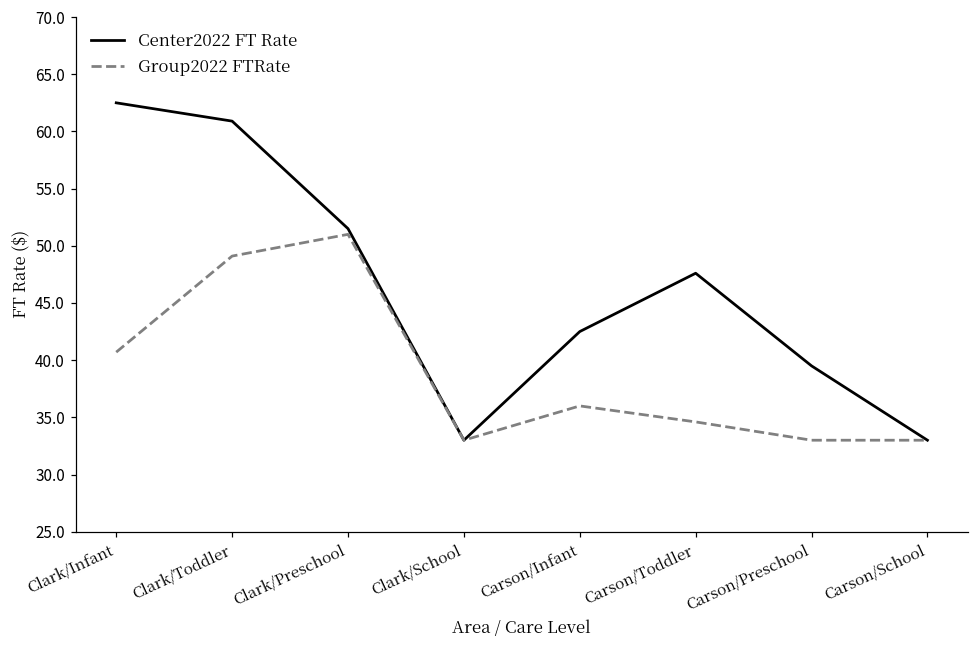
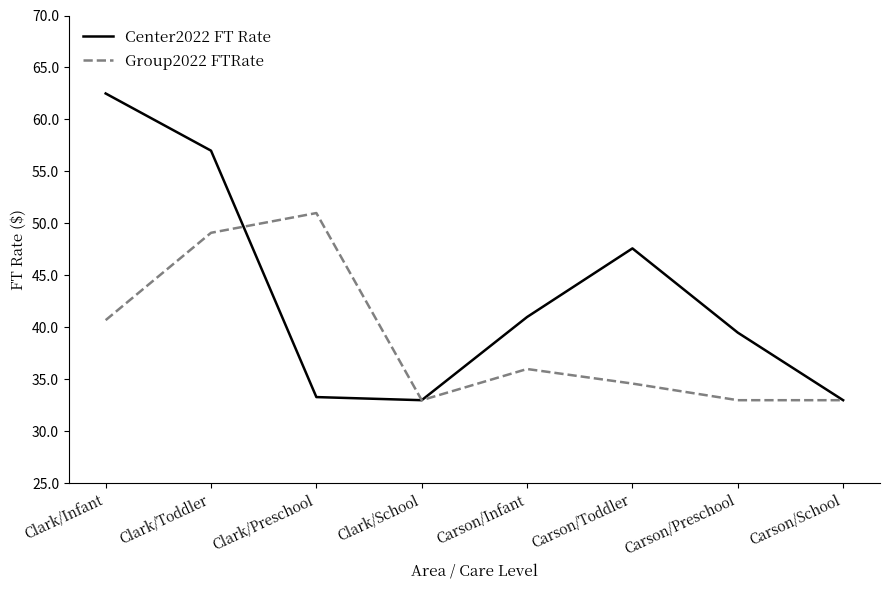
  {
    "Center2022 FT Rate": {
      "Clark/Infant": 62.5,
-     "Clark/Toddler": 60.9,
-     "Clark/Preschool": 51.5,
-     "Carson/Infant": 42.5,
+     "Clark/Toddler": 57.0,
+     "Clark/Preschool": 33.3,
+     "Carson/Infant": 41.0,
      "Carson/Toddler": 47.6,
      "Carson/Preschool": 39.5
    },
    "Group2022 FTRate": {
      "Clark/Infant": 40.7,
      "Clark/Toddler": 49.1,
      "Clark/Preschool": 51.0,
      "Carson/Infant": 36.0,
      "Carson/Toddler": 34.6,
      "Carson/Preschool": 33.0
    }
  }
